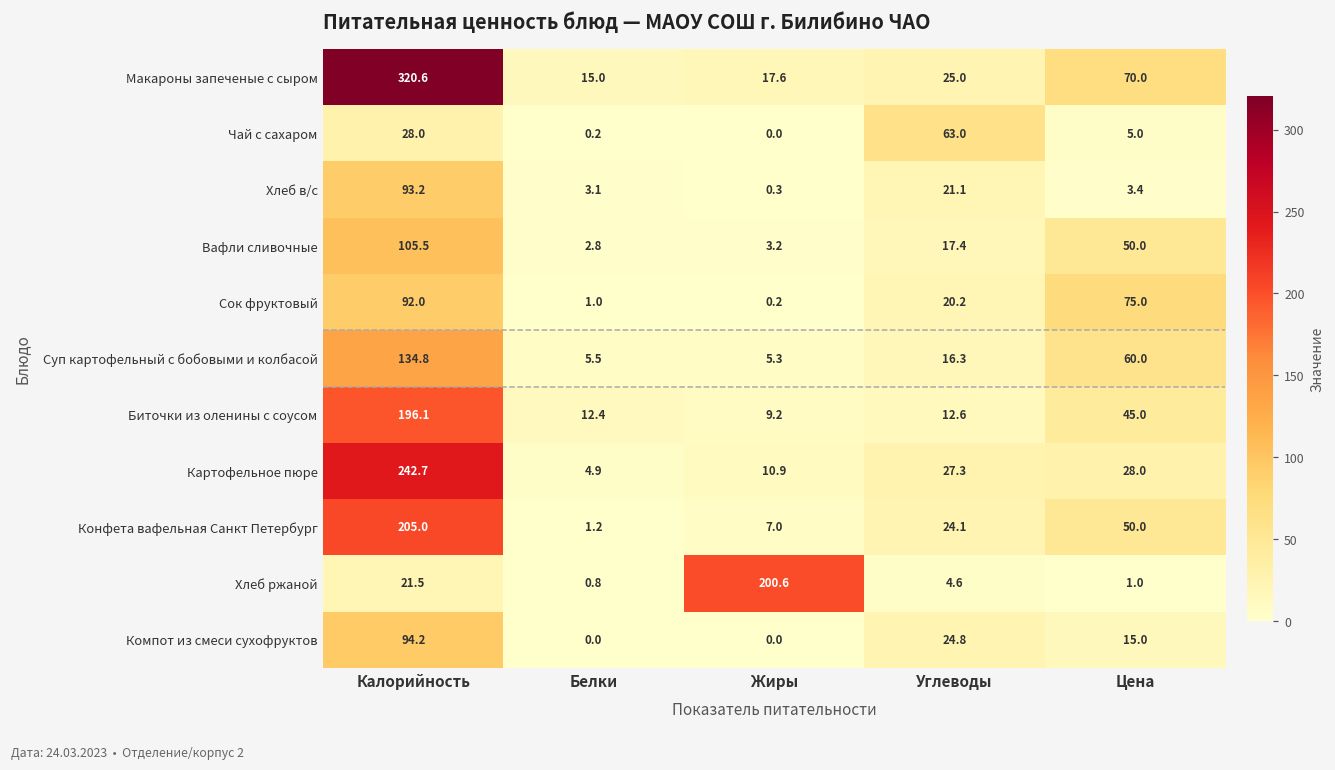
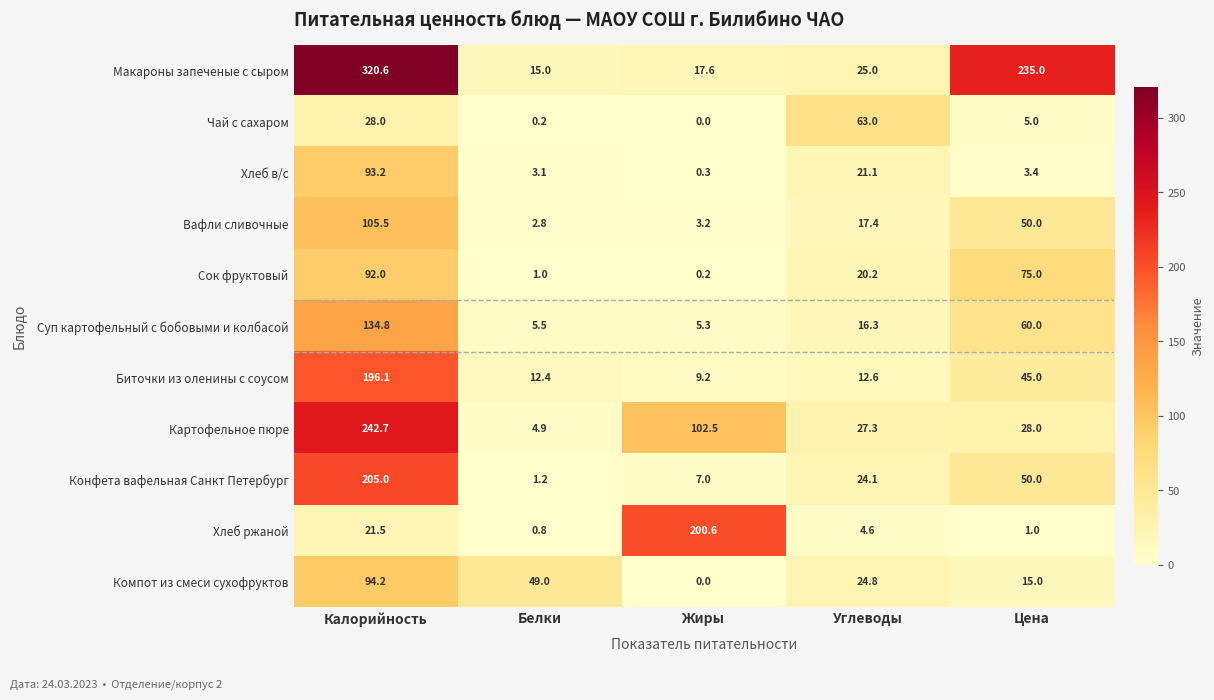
  {
    "Макароны запеченые с сыром": {
      "Калорийность": 320.6,
      "Белки": 15.0,
      "Жиры": 17.6,
      "Углеводы": 25.0,
-     "Цена": 70.0
+     "Цена": 235.0
    },
    "Чай с сахаром": {
      "Калорийность": 28.0,
      "Белки": 0.2,
      "Жиры": 0.0,
      "Углеводы": 63.0,
      "Цена": 5.0
    },
    "Хлеб в/с": {
      "Калорийность": 93.2,
      "Белки": 3.1,
      "Жиры": 0.3,
      "Углеводы": 21.1,
      "Цена": 3.4
    },
    "Вафли сливочные": {
      "Калорийность": 105.5,
      "Белки": 2.8,
      "Жиры": 3.2,
      "Углеводы": 17.4,
      "Цена": 50.0
    },
    "Сок фруктовый": {
      "Калорийность": 92.0,
      "Белки": 1.0,
      "Жиры": 0.2,
      "Углеводы": 20.2,
      "Цена": 75.0
    },
    "Суп картофельный с бобовыми и колбасой": {
      "Калорийность": 134.8,
      "Белки": 5.5,
      "Жиры": 5.3,
      "Углеводы": 16.3,
      "Цена": 60.0
    },
    "Биточки из оленины с соусом": {
      "Калорийность": 196.1,
      "Белки": 12.4,
      "Жиры": 9.2,
      "Углеводы": 12.6,
      "Цена": 45.0
    },
    "Картофельное пюре": {
      "Калорийность": 242.7,
      "Белки": 4.9,
-     "Жиры": 10.9,
+     "Жиры": 102.5,
      "Углеводы": 27.3,
      "Цена": 28.0
    },
    "Конфета вафельная Санкт Петербург": {
      "Калорийность": 205.0,
      "Белки": 1.2,
      "Жиры": 7.0,
      "Углеводы": 24.1,
      "Цена": 50.0
    },
    "Хлеб ржаной": {
      "Калорийность": 21.5,
      "Белки": 0.8,
      "Жиры": 200.6,
      "Углеводы": 4.6,
      "Цена": 1.0
    },
    "Компот из смеси сухофруктов": {
      "Калорийность": 94.2,
-     "Белки": 0.0,
+     "Белки": 49.0,
      "Жиры": 0.0,
      "Углеводы": 24.8,
      "Цена": 15.0
    }
  }
